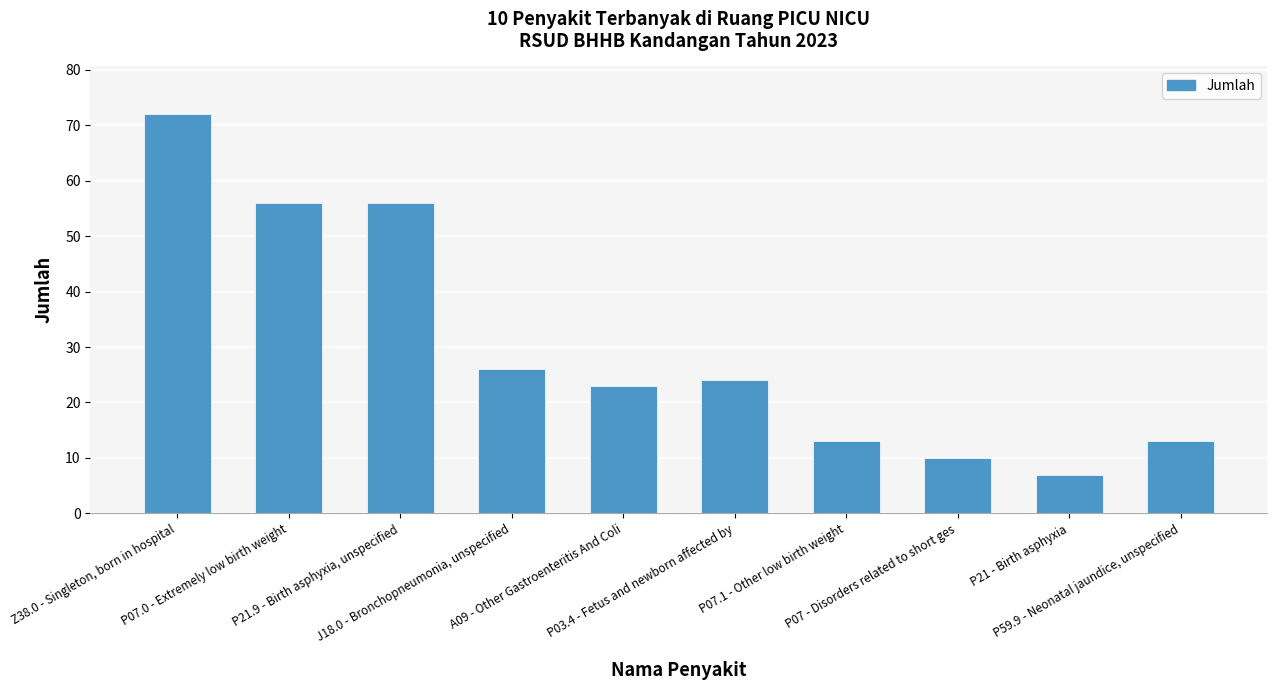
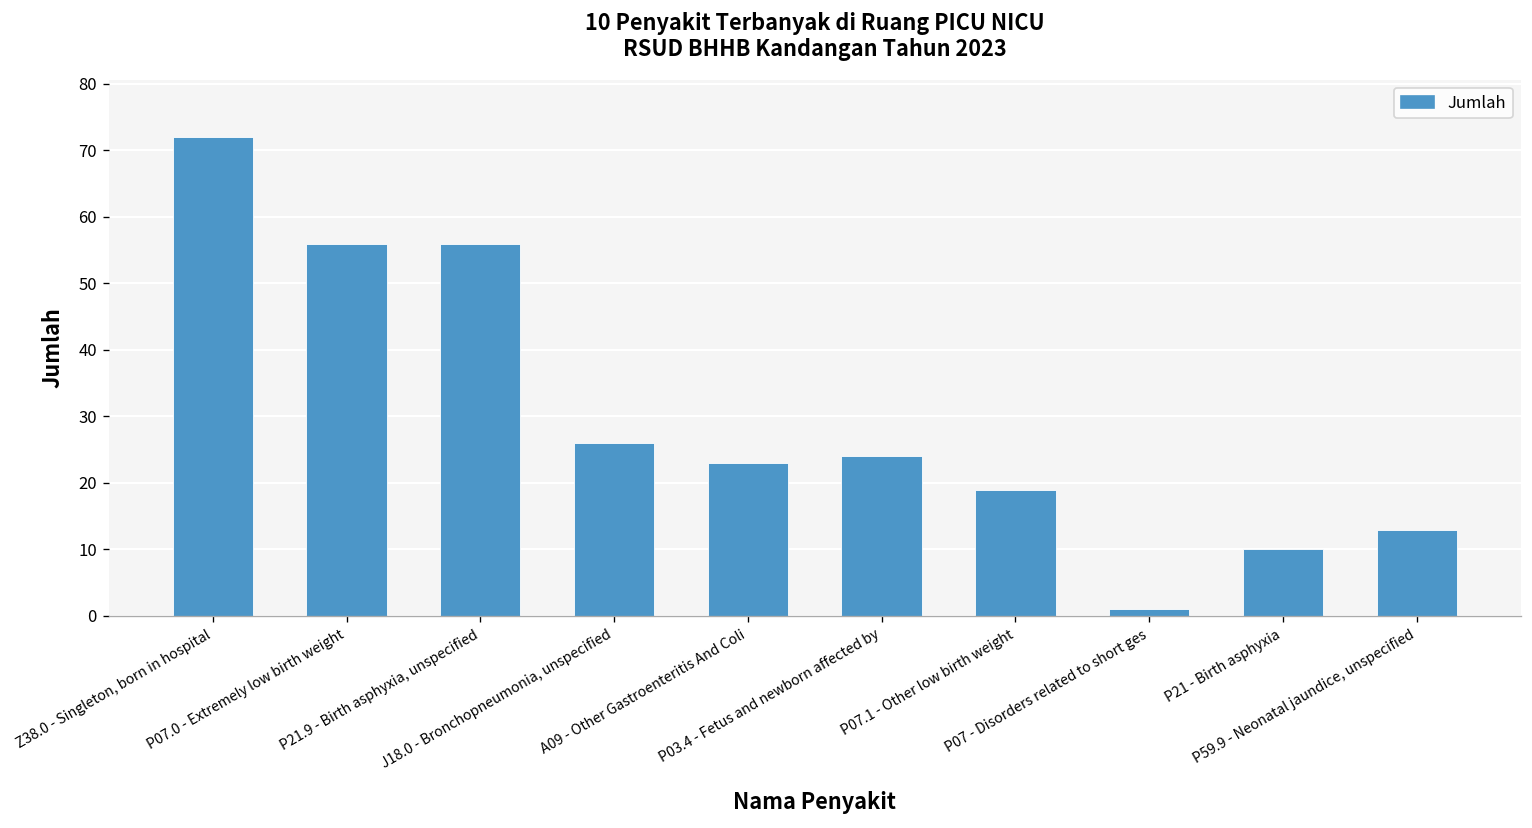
  {
    "Z38.0 - Singleton, born in hospital": 72,
    "P07.0 - Extremely low birth weight": 56,
    "P21.9 - Birth asphyxia, unspecified": 56,
    "J18.0 - Bronchopneumonia, unspecified": 26,
    "A09 - Other Gastroenteritis And Coli": 23,
    "P03.4 - Fetus and newborn affected by": 24,
-   "P07.1 - Other low birth weight": 13,
-   "P07 - Disorders related to short ges": 10,
-   "P21 - Birth asphyxia": 7,
+   "P07.1 - Other low birth weight": 19,
+   "P07 - Disorders related to short ges": 1,
+   "P21 - Birth asphyxia": 10,
    "P59.9 - Neonatal jaundice, unspecified": 13
  }
